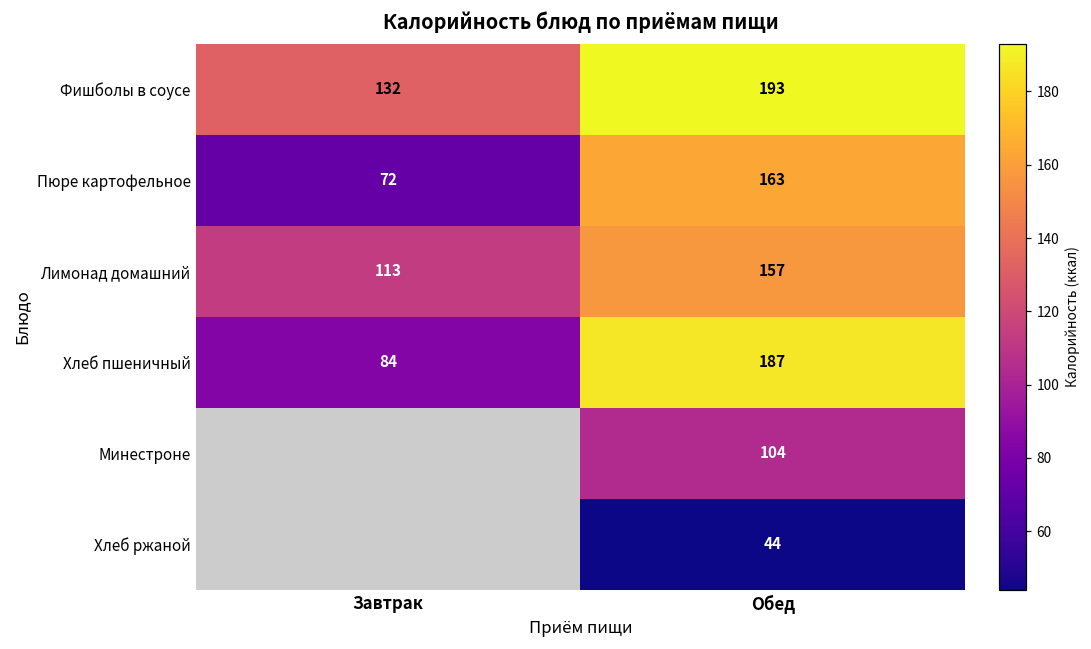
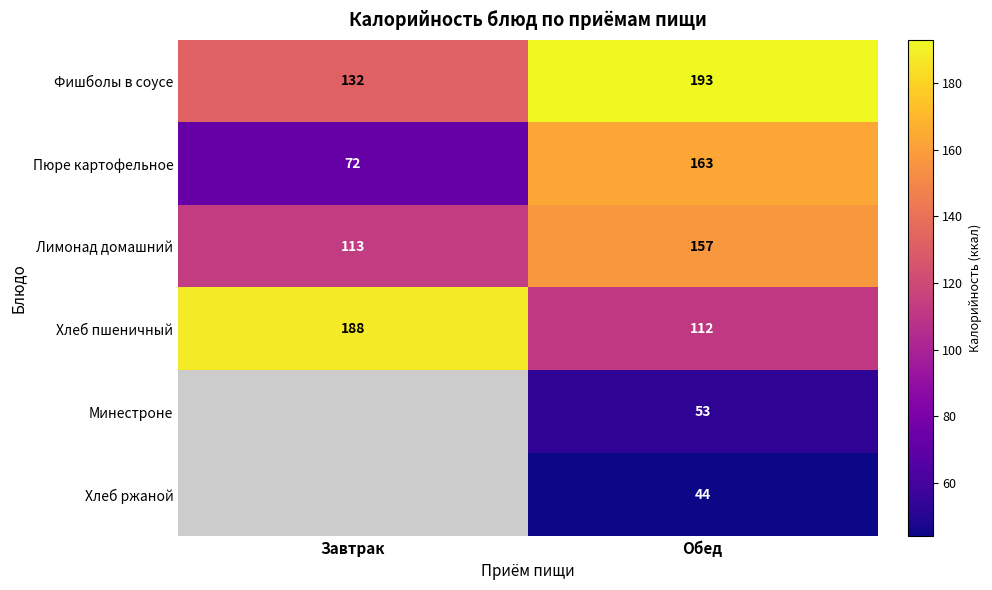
  {
    "Фишболы в соусе": {
      "Завтрак": 132,
      "Обед": 193
    },
    "Пюре картофельное": {
      "Завтрак": 72,
      "Обед": 163
    },
    "Лимонад домашний": {
      "Завтрак": 113,
      "Обед": 157
    },
    "Хлеб пшеничный": {
-     "Завтрак": 84,
-     "Обед": 187
+     "Завтрак": 188,
+     "Обед": 112
    },
    "Минестроне": {
-     "Обед": 104
+     "Обед": 53
    },
    "Хлеб ржаной": {
      "Обед": 44
    }
  }
